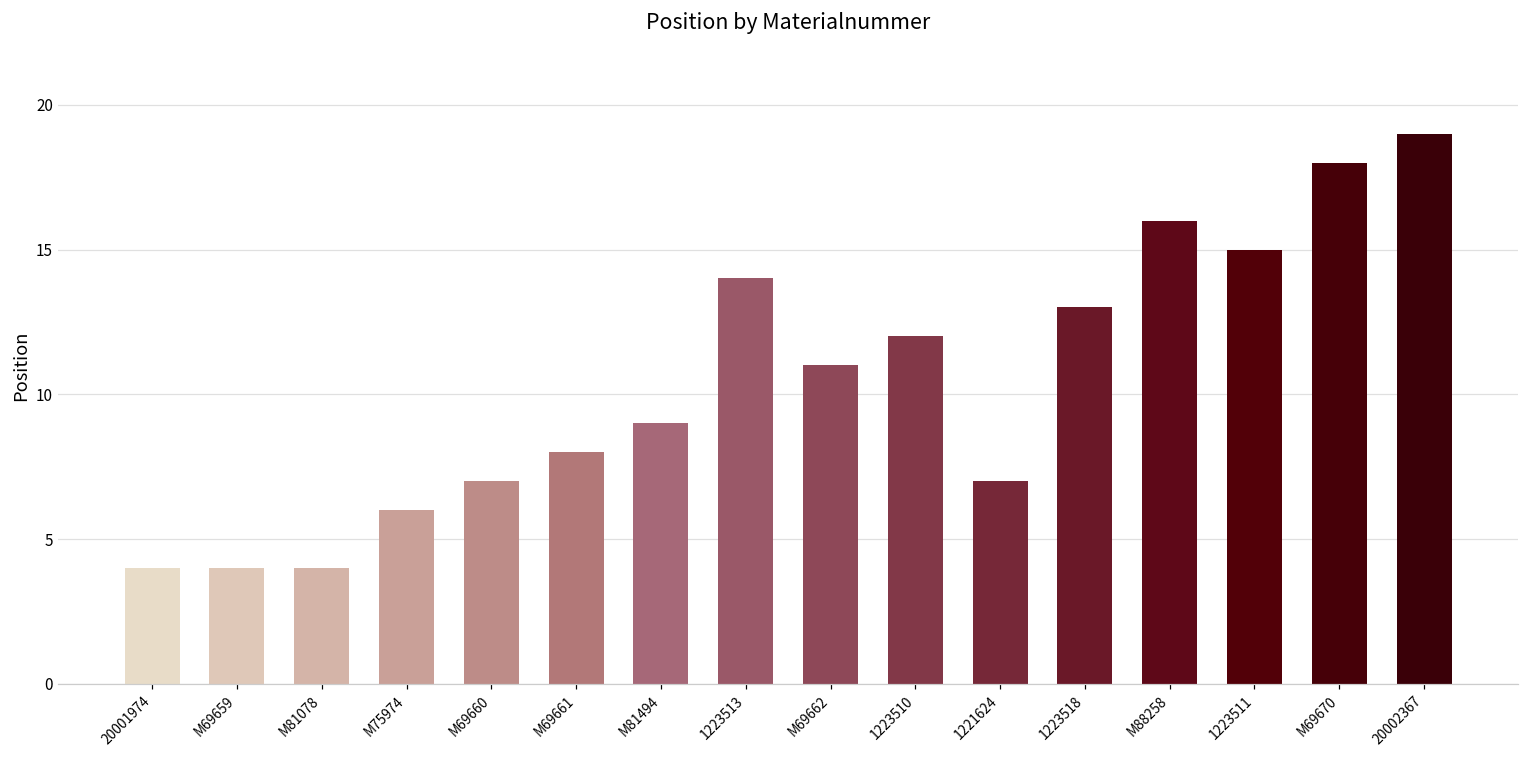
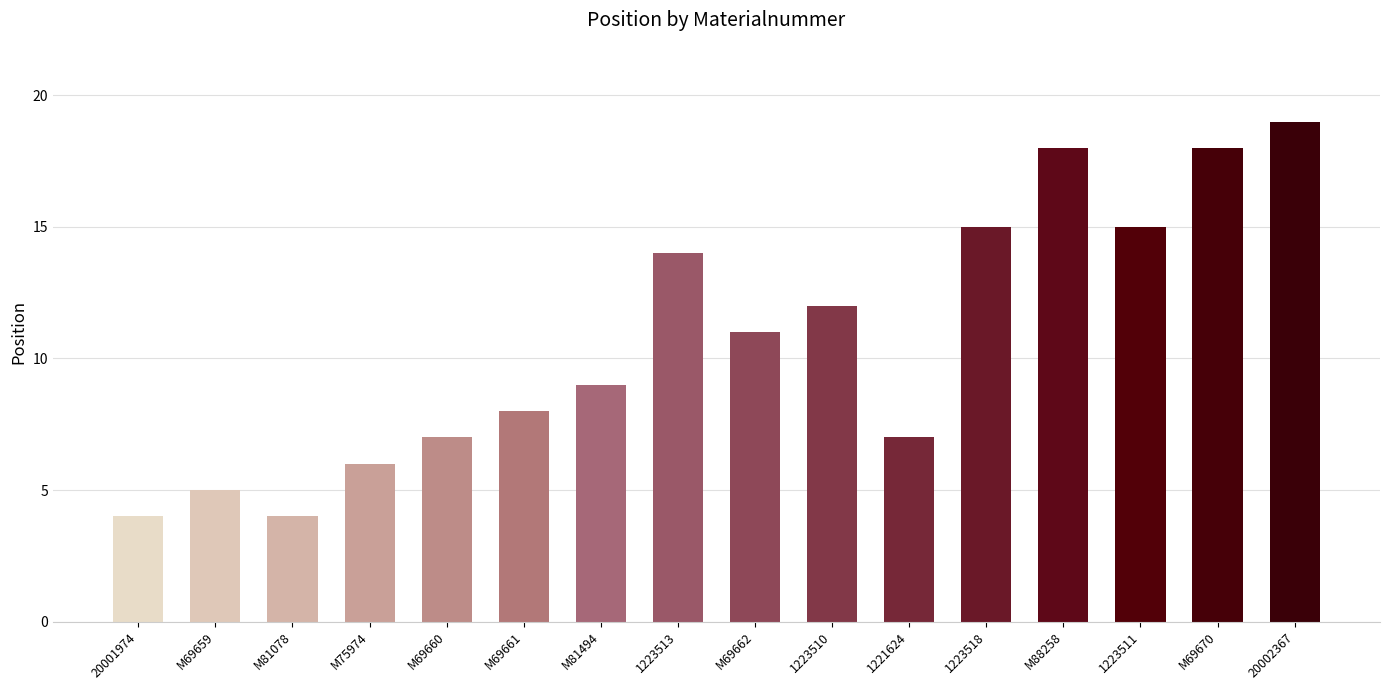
  {
    "20001974": 4,
-   "M69659": 4,
+   "M69659": 5,
    "M81078": 4,
    "M75974": 6,
    "M69660": 7,
    "M69661": 8,
    "M81494": 9,
    "1223513": 14,
    "M69662": 11,
    "1223510": 12,
    "1221624": 7,
-   "1223518": 13,
-   "M88258": 16,
+   "1223518": 15,
+   "M88258": 18,
    "1223511": 15,
    "M69670": 18,
    "20002367": 19
  }
